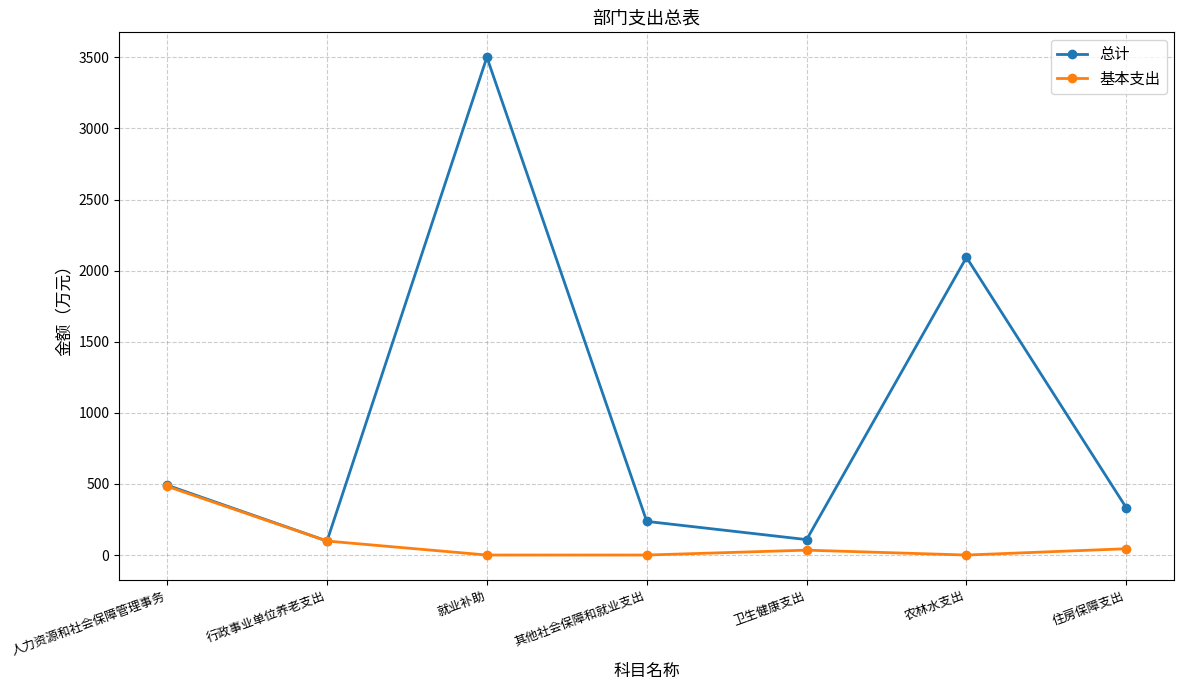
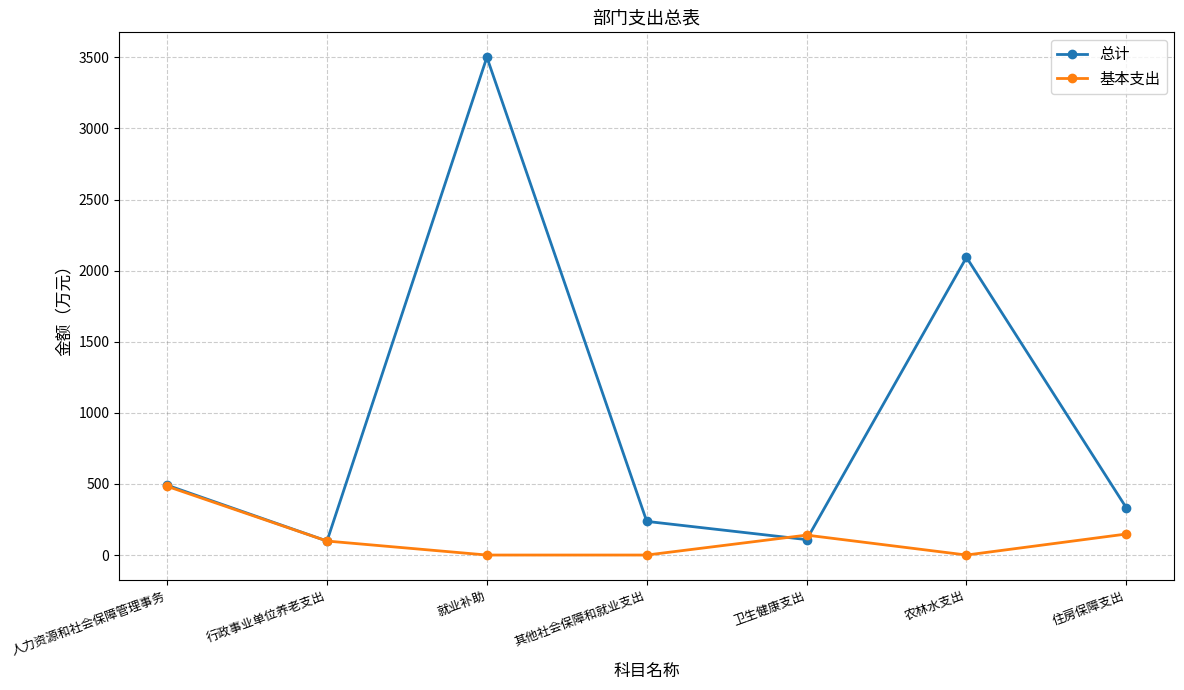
  {
    "总计": {
      "就业补助": 3500,
      "其他社会保障和就业支出": 240,
      "卫生健康支出": 110,
      "农林水支出": 2090,
      "住房保障支出": 330
    },
    "基本支出": {
      "就业补助": 0,
      "其他社会保障和就业支出": 0,
-     "卫生健康支出": 30,
+     "卫生健康支出": 140,
      "农林水支出": 0,
-     "住房保障支出": 40
+     "住房保障支出": 150
    }
  }
